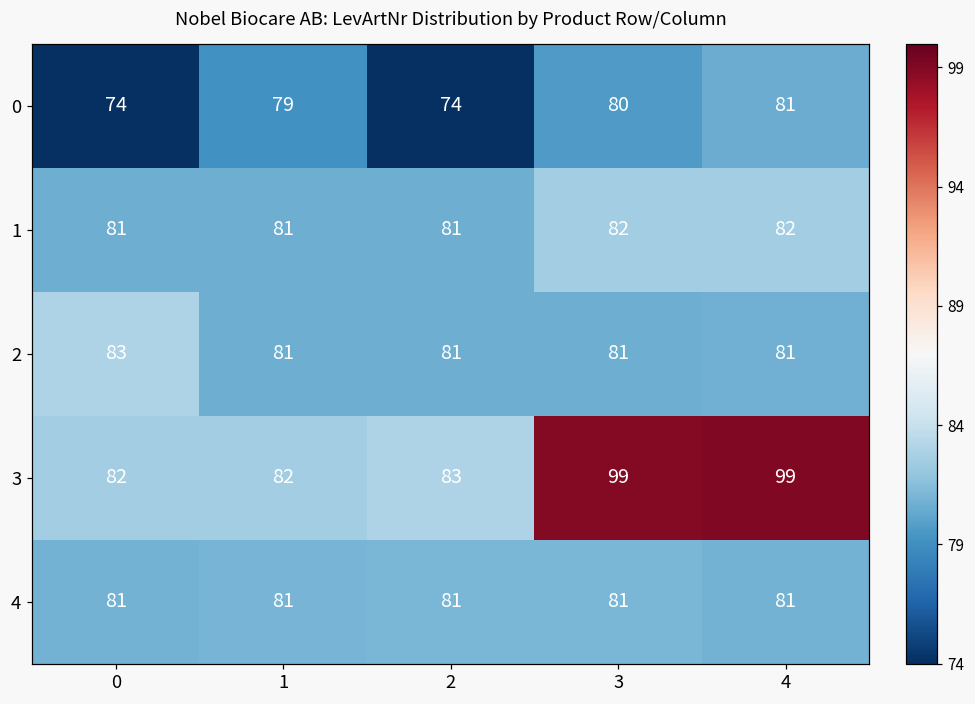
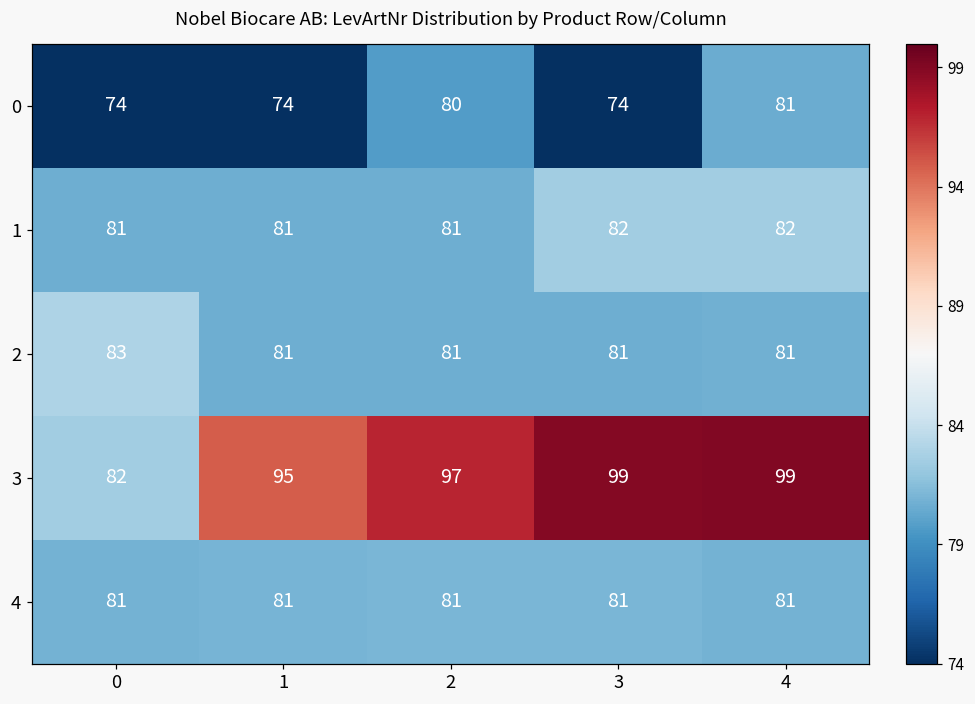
  {
    "0": {
      "0": 74,
-     "1": 79,
-     "2": 74,
-     "3": 80,
+     "1": 74,
+     "2": 80,
+     "3": 74,
      "4": 81
    },
    "1": {
      "0": 81,
      "1": 81,
      "2": 81,
      "3": 82,
      "4": 82
    },
    "2": {
      "0": 83,
      "1": 81,
      "2": 81,
      "3": 81,
      "4": 81
    },
    "3": {
      "0": 82,
-     "1": 82,
-     "2": 83,
+     "1": 95,
+     "2": 97,
      "3": 99,
      "4": 99
    },
    "4": {
      "0": 81,
      "1": 81,
      "2": 81,
      "3": 81,
      "4": 81
    }
  }
